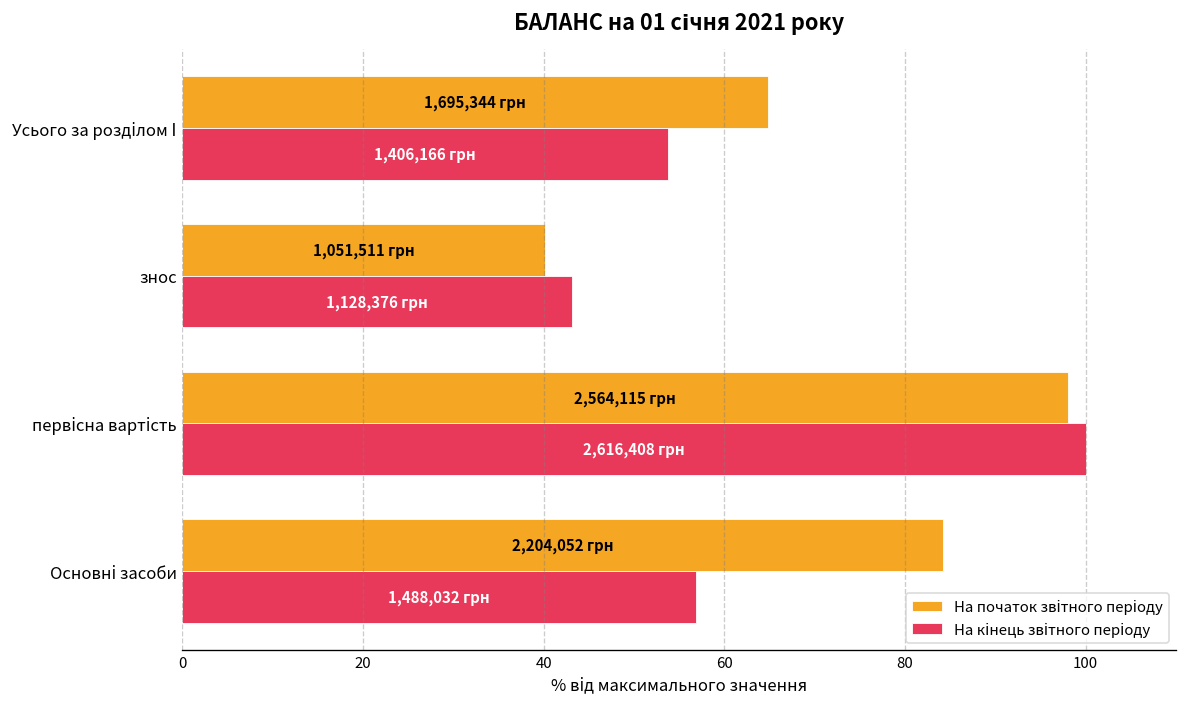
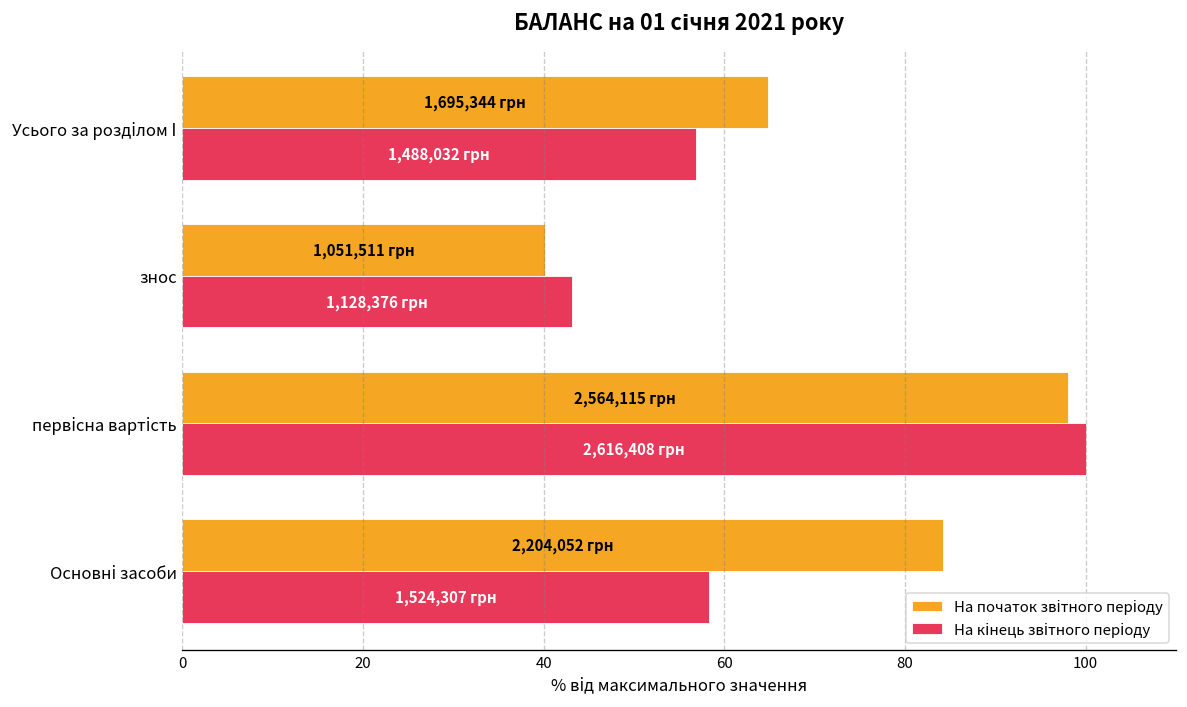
  {
    "На кінець звітного періоду": {
-     "Усього за розділом І": "1,406,166",
-     "Основні засоби": "1,488,032"
+     "Усього за розділом І": "1,488,032",
+     "Основні засоби": "1,524,307"
    }
  }
